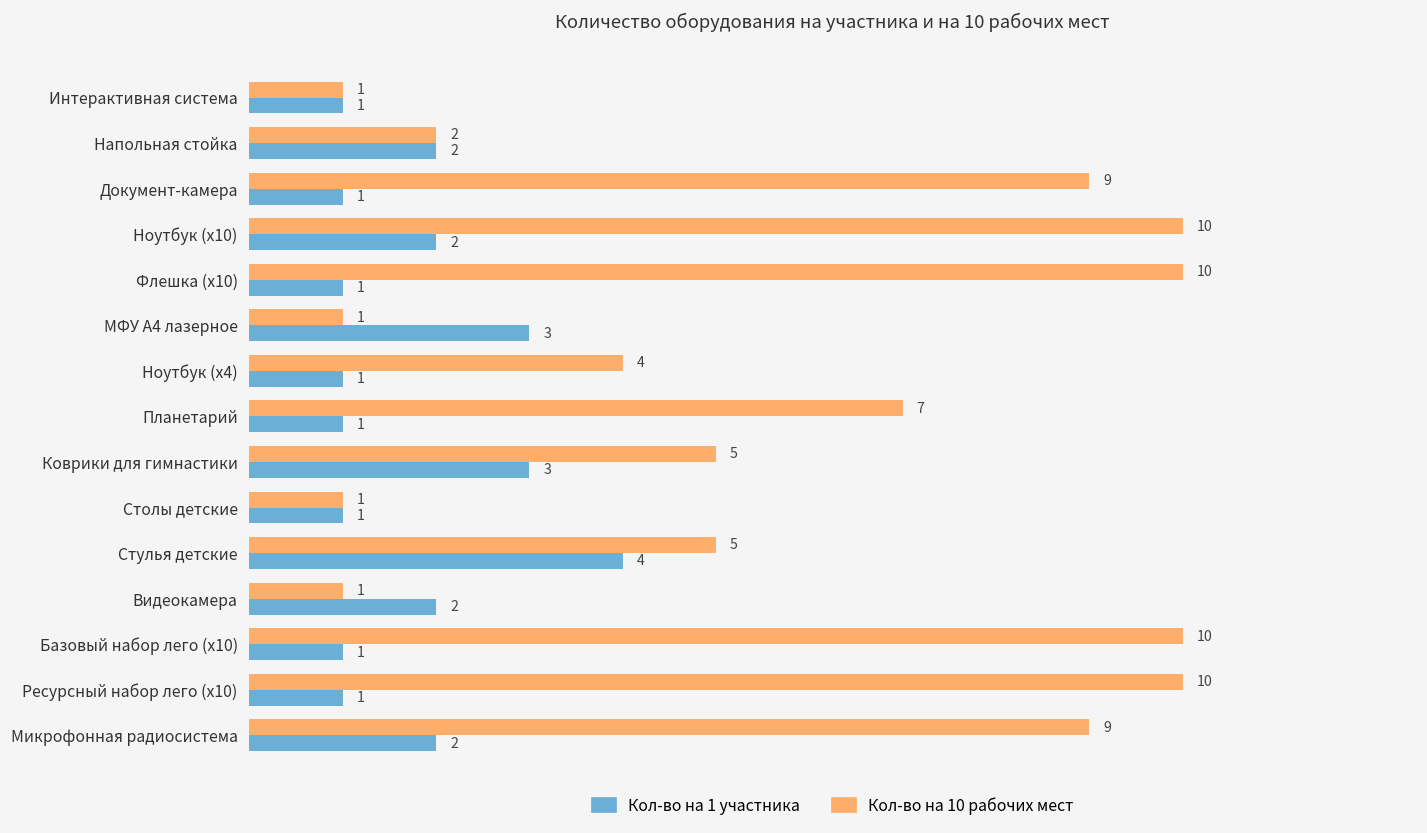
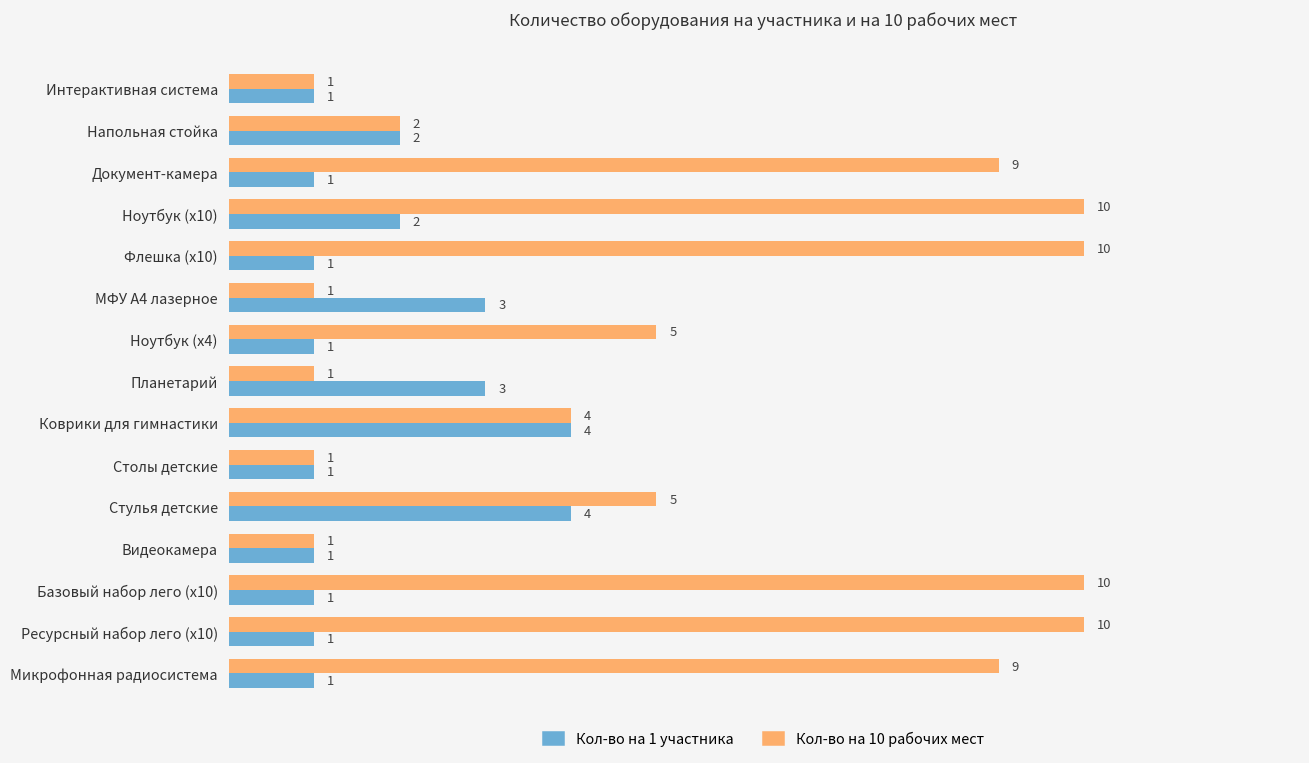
  {
    "Кол-во на 1 участника": {
      "Интерактивная система": 1,
      "Напольная стойка": 2,
      "Документ-камера": 1,
      "Ноутбук (x10)": 2,
      "Флешка (x10)": 1,
      "МФУ А4 лазерное": 3,
      "Ноутбук (x4)": 1,
-     "Планетарий": 1,
-     "Коврики для гимнастики": 3,
+     "Планетарий": 3,
+     "Коврики для гимнастики": 4,
      "Столы детские": 1,
      "Стулья детские": 4,
-     "Видеокамера": 2,
+     "Видеокамера": 1,
      "Базовый набор лего (x10)": 1,
      "Ресурсный набор лего (x10)": 1,
-     "Микрофонная радиосистема": 2
+     "Микрофонная радиосистема": 1
    },
    "Кол-во на 10 рабочих мест": {
      "Интерактивная система": 1,
      "Напольная стойка": 2,
      "Документ-камера": 9,
      "Ноутбук (x10)": 10,
      "Флешка (x10)": 10,
      "МФУ А4 лазерное": 1,
-     "Ноутбук (x4)": 4,
-     "Планетарий": 7,
-     "Коврики для гимнастики": 5,
+     "Ноутбук (x4)": 5,
+     "Планетарий": 1,
+     "Коврики для гимнастики": 4,
      "Столы детские": 1,
      "Стулья детские": 5,
      "Видеокамера": 1,
      "Базовый набор лего (x10)": 10,
      "Ресурсный набор лего (x10)": 10,
      "Микрофонная радиосистема": 9
    }
  }
